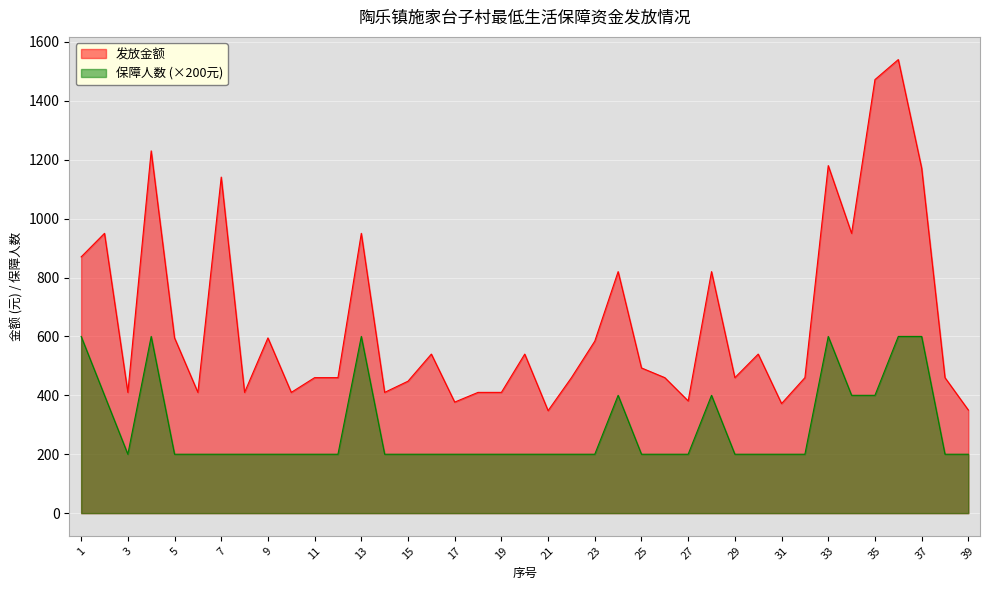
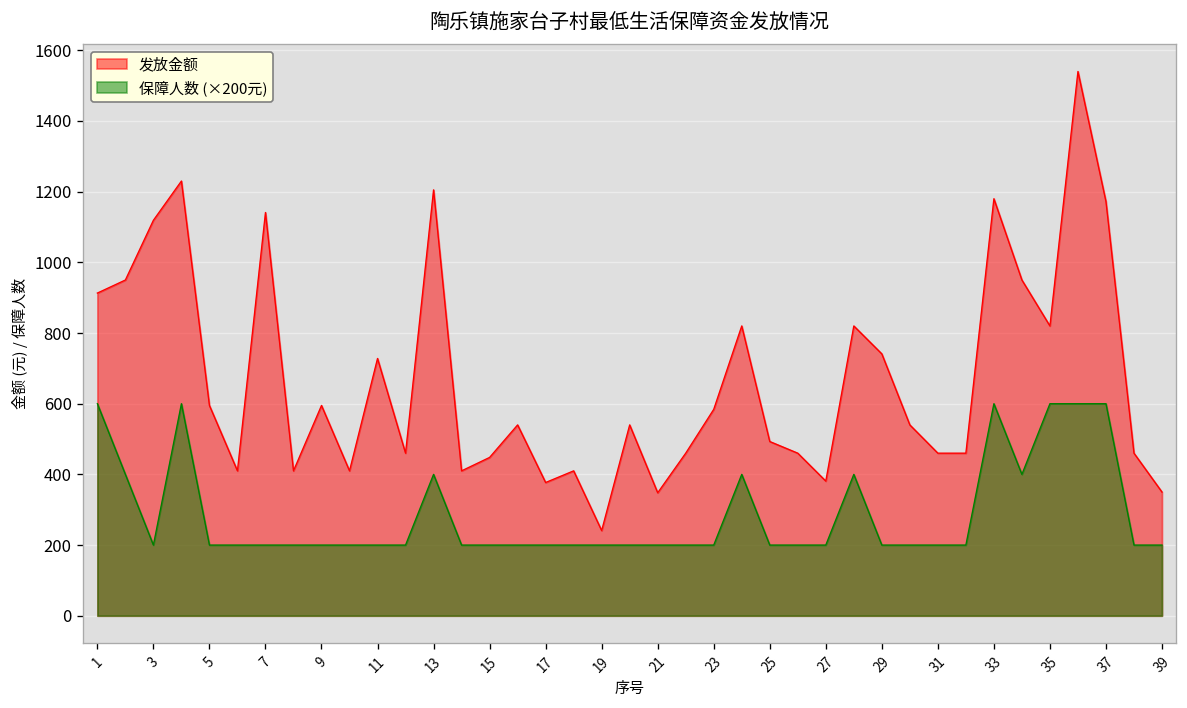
  {
    "发放金额": {
-     "1": 870,
-     "3": 410,
+     "1": 910,
+     "3": 1120,
      "5": 600,
      "7": 1140,
      "9": 600,
-     "11": 460,
-     "13": 950,
+     "11": 730,
+     "13": 1210,
      "15": 450,
      "17": 380,
-     "19": 410,
+     "19": 240,
      "21": 350,
      "23": 580,
      "25": 490,
      "27": 380,
-     "29": 460,
-     "31": 370,
+     "29": 740,
+     "31": 460,
      "33": 1180,
-     "35": 1470,
+     "35": 820,
      "37": 1170,
      "39": 350
    },
    "保障人数 (×200元)": {
      "1": 600,
      "3": 200,
      "5": 200,
      "7": 200,
      "9": 200,
      "11": 200,
-     "13": 600,
+     "13": 400,
      "15": 200,
      "17": 200,
      "19": 200,
      "21": 200,
      "23": 200,
      "25": 200,
      "27": 200,
      "29": 200,
      "31": 200,
      "33": 600,
-     "35": 400,
+     "35": 600,
      "37": 600,
      "39": 200
    }
  }
